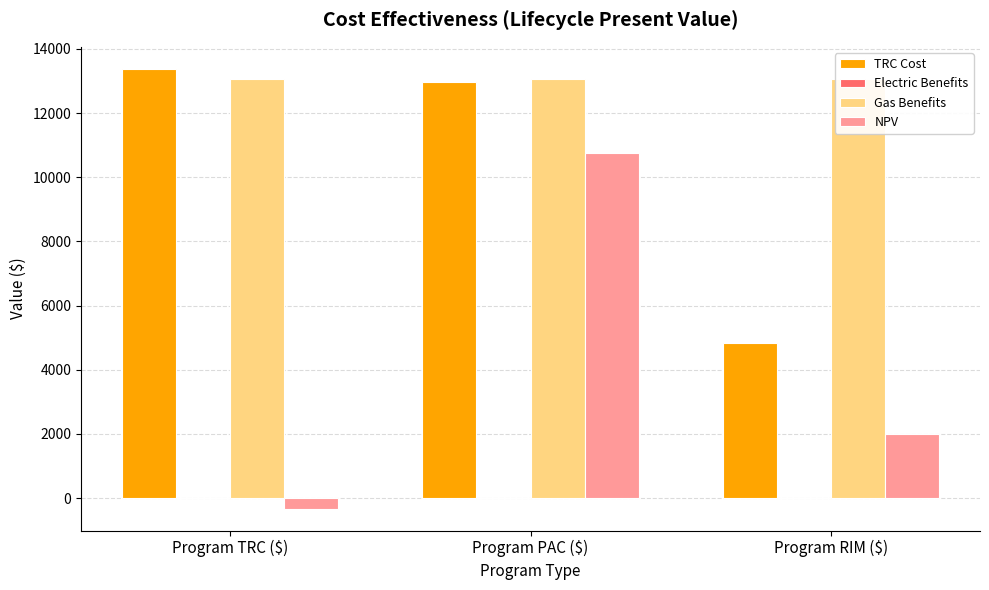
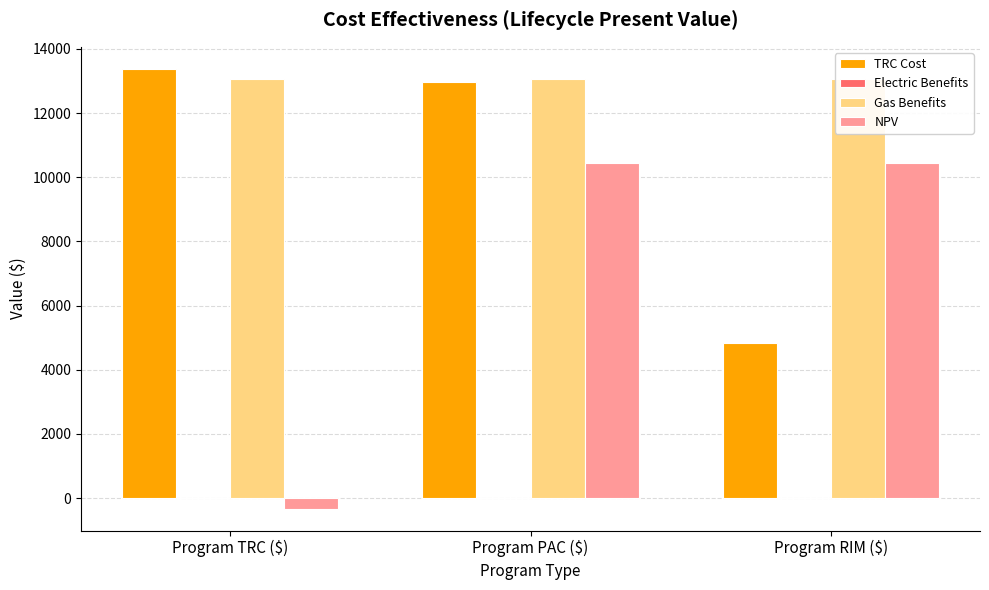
  {
    "TRC Cost": {
      "Program TRC ($)": 13400,
      "Program PAC ($)": 13000,
      "Program RIM ($)": 4800
    },
    "Electric Benefits": {
      "Program TRC ($)": 0,
      "Program PAC ($)": 0,
      "Program RIM ($)": 0
    },
    "Gas Benefits": {
      "Program TRC ($)": 13100,
      "Program PAC ($)": 13100
    },
    "NPV": {
      "Program TRC ($)": -300,
-     "Program PAC ($)": 10800,
-     "Program RIM ($)": 2000
+     "Program PAC ($)": 10400,
+     "Program RIM ($)": 10400
    }
  }
